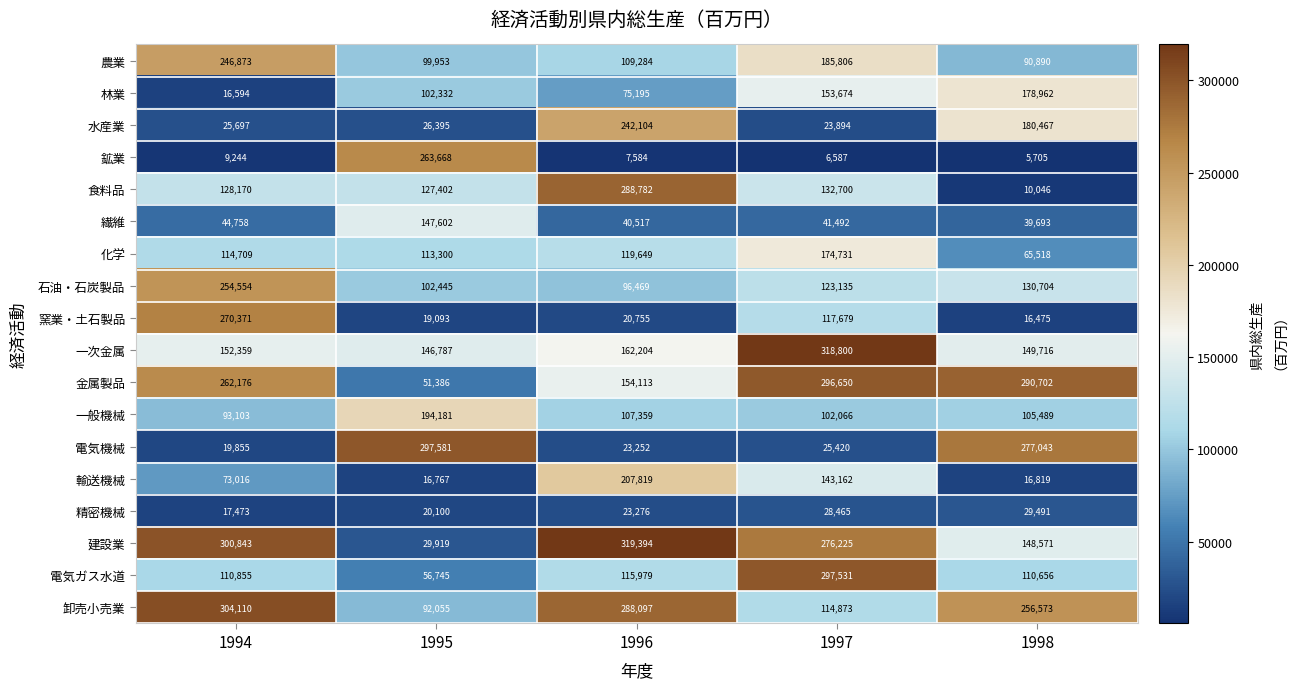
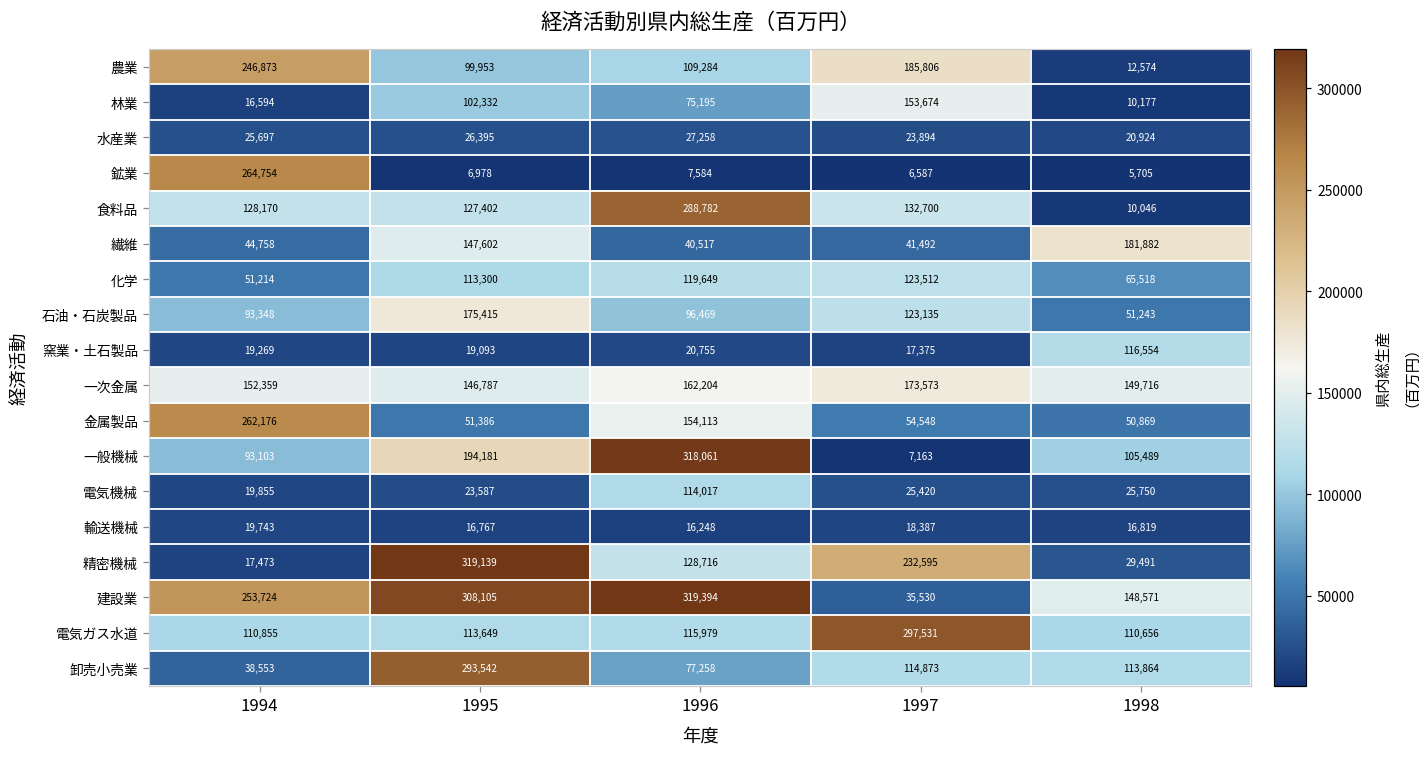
  {
    "農業": {
      "1994": "246,873",
      "1995": "99,953",
      "1996": "109,284",
      "1997": "185,806",
-     "1998": "90,890"
+     "1998": "12,574"
    },
    "林業": {
      "1994": "16,594",
      "1995": "102,332",
      "1996": "75,195",
      "1997": "153,674",
-     "1998": "178,962"
+     "1998": "10,177"
    },
    "水産業": {
      "1994": "25,697",
      "1995": "26,395",
-     "1996": "242,104",
+     "1996": "27,258",
      "1997": "23,894",
-     "1998": "180,467"
+     "1998": "20,924"
    },
    "鉱業": {
-     "1994": "9,244",
-     "1995": "263,668",
+     "1994": "264,754",
+     "1995": "6,978",
      "1996": "7,584",
      "1997": "6,587",
      "1998": "5,705"
    },
    "食料品": {
      "1994": "128,170",
      "1995": "127,402",
      "1996": "288,782",
      "1997": "132,700",
      "1998": "10,046"
    },
    "繊維": {
      "1994": "44,758",
      "1995": "147,602",
      "1996": "40,517",
      "1997": "41,492",
-     "1998": "39,693"
+     "1998": "181,882"
    },
    "化学": {
-     "1994": "114,709",
+     "1994": "51,214",
      "1995": "113,300",
      "1996": "119,649",
-     "1997": "174,731",
+     "1997": "123,512",
      "1998": "65,518"
    },
    "石油・石炭製品": {
-     "1994": "254,554",
-     "1995": "102,445",
+     "1994": "93,348",
+     "1995": "175,415",
      "1996": "96,469",
      "1997": "123,135",
-     "1998": "130,704"
+     "1998": "51,243"
    },
    "窯業・土石製品": {
-     "1994": "270,371",
+     "1994": "19,269",
      "1995": "19,093",
      "1996": "20,755",
-     "1997": "117,679",
-     "1998": "16,475"
+     "1997": "17,375",
+     "1998": "116,554"
    },
    "一次金属": {
      "1994": "152,359",
      "1995": "146,787",
      "1996": "162,204",
-     "1997": "318,800",
+     "1997": "173,573",
      "1998": "149,716"
    },
    "金属製品": {
      "1994": "262,176",
      "1995": "51,386",
      "1996": "154,113",
-     "1997": "296,650",
-     "1998": "290,702"
+     "1997": "54,548",
+     "1998": "50,869"
    },
    "一般機械": {
      "1994": "93,103",
      "1995": "194,181",
-     "1996": "107,359",
-     "1997": "102,066",
+     "1996": "318,061",
+     "1997": "7,163",
      "1998": "105,489"
    },
    "電気機械": {
      "1994": "19,855",
-     "1995": "297,581",
-     "1996": "23,252",
+     "1995": "23,587",
+     "1996": "114,017",
      "1997": "25,420",
-     "1998": "277,043"
+     "1998": "25,750"
    },
    "輸送機械": {
-     "1994": "73,016",
+     "1994": "19,743",
      "1995": "16,767",
-     "1996": "207,819",
-     "1997": "143,162",
+     "1996": "16,248",
+     "1997": "18,387",
      "1998": "16,819"
    },
    "精密機械": {
      "1994": "17,473",
-     "1995": "20,100",
-     "1996": "23,276",
-     "1997": "28,465",
+     "1995": "319,139",
+     "1996": "128,716",
+     "1997": "232,595",
      "1998": "29,491"
    },
    "建設業": {
-     "1994": "300,843",
-     "1995": "29,919",
+     "1994": "253,724",
+     "1995": "308,105",
      "1996": "319,394",
-     "1997": "276,225",
+     "1997": "35,530",
      "1998": "148,571"
    },
    "電気ガス水道": {
      "1994": "110,855",
-     "1995": "56,745",
+     "1995": "113,649",
      "1996": "115,979",
      "1997": "297,531",
      "1998": "110,656"
    },
    "卸売小売業": {
-     "1994": "304,110",
-     "1995": "92,055",
-     "1996": "288,097",
+     "1994": "38,553",
+     "1995": "293,542",
+     "1996": "77,258",
      "1997": "114,873",
-     "1998": "256,573"
+     "1998": "113,864"
    }
  }
